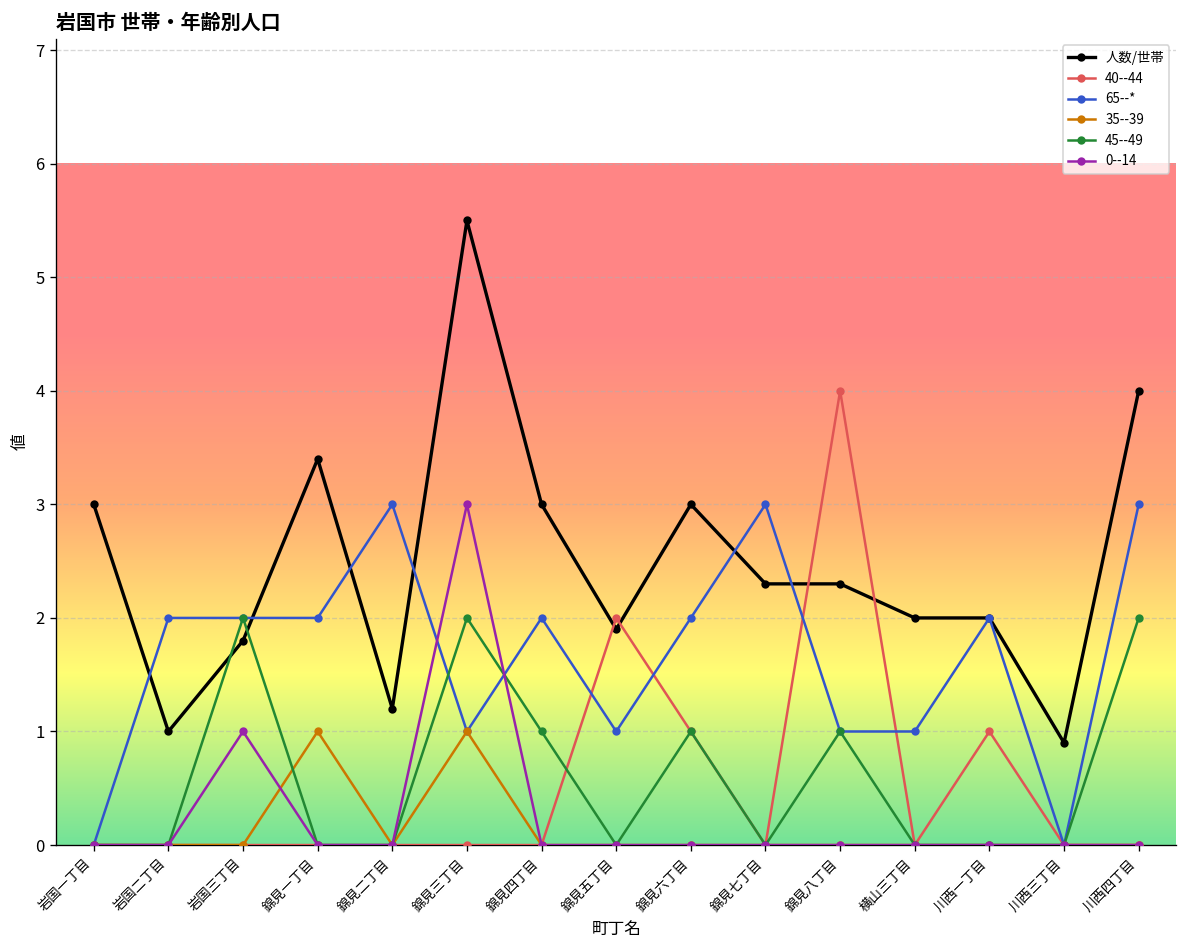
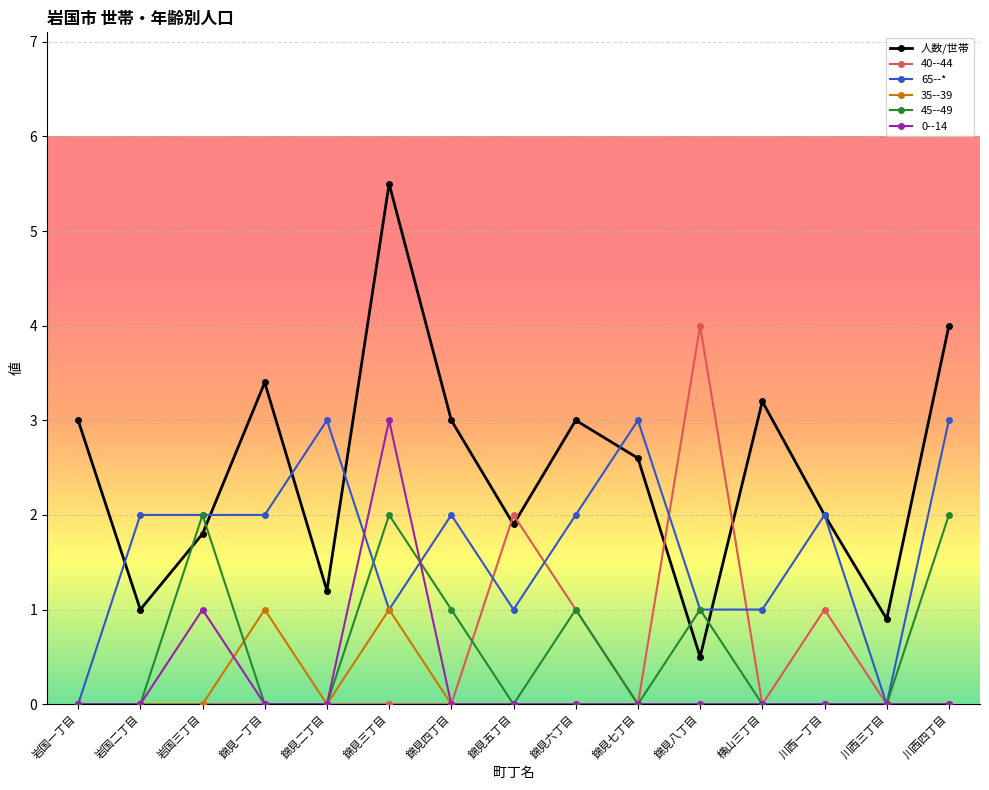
  {
    "人数/世帯": {
      "岩国一丁目": 3.0,
      "岩国二丁目": 1.0,
      "岩国三丁目": 1.8,
      "錦見一丁目": 3.4,
      "錦見二丁目": 1.2,
      "錦見三丁目": 5.5,
      "錦見四丁目": 3.0,
      "錦見五丁目": 1.9,
      "錦見六丁目": 3.0,
-     "錦見七丁目": 2.3,
-     "錦見八丁目": 2.3,
-     "横山三丁目": 2.0,
+     "錦見七丁目": 2.6,
+     "錦見八丁目": 0.5,
+     "横山三丁目": 3.2,
      "川西三丁目": 0.9,
      "川西四丁目": 4.0
    },
    "40--44": {
      "錦見三丁目": 0.0,
      "錦見五丁目": 2.0,
      "錦見八丁目": 4.0,
      "川西一丁目": 1.0
    },
    "65--*": {
      "岩国二丁目": 2.0,
      "錦見一丁目": 2.0,
      "錦見二丁目": 3.0,
      "錦見四丁目": 2.0,
      "錦見五丁目": 1.0,
      "錦見六丁目": 2.0,
      "錦見七丁目": 3.0,
      "横山三丁目": 1.0,
      "川西四丁目": 3.0
    },
    "35--39": {
      "錦見一丁目": 1.0
    },
    "45--49": {
      "錦見三丁目": 2.0,
      "錦見四丁目": 1.0,
      "川西四丁目": 2.0
    },
    "0--14": {
      "岩国三丁目": 1.0,
      "錦見三丁目": 3.0
    }
  }
